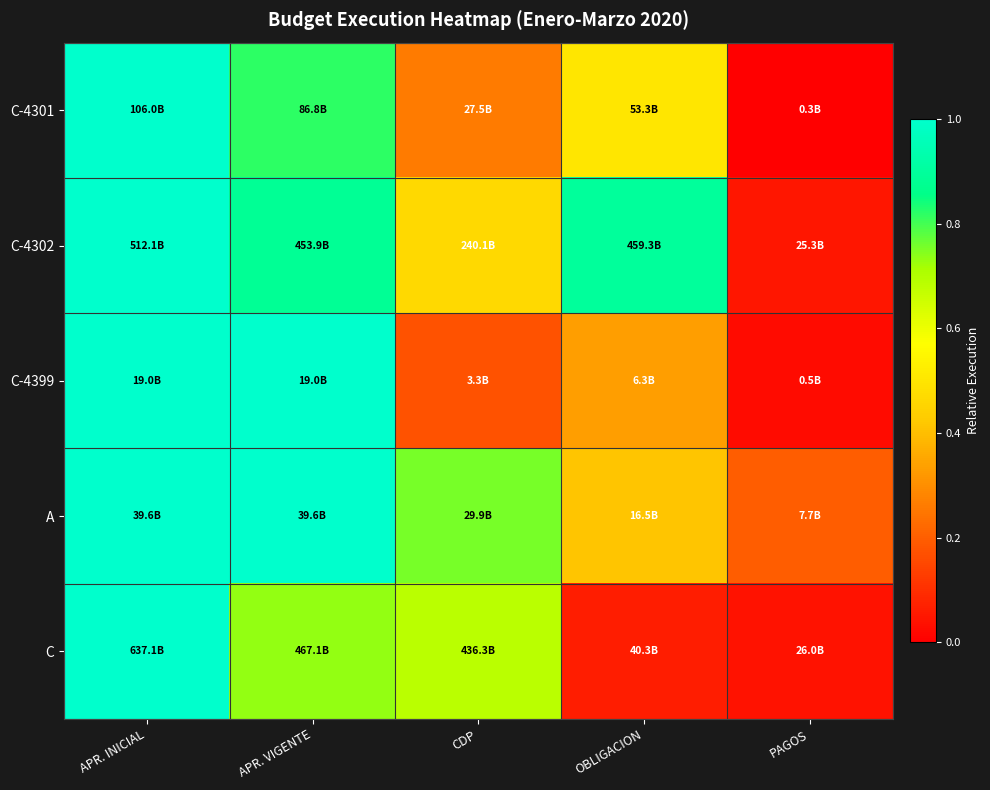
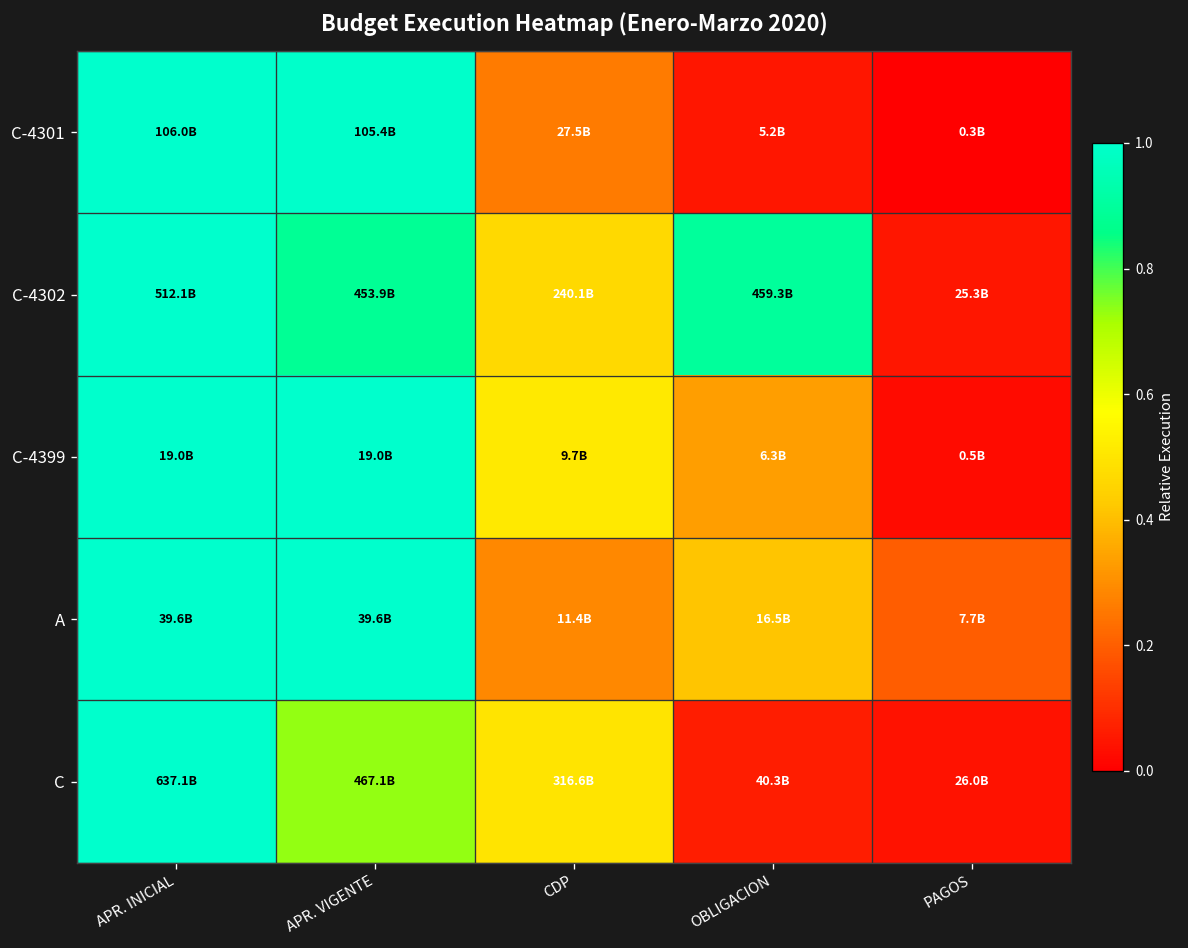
  {
    "C-4301": {
      "APR. INICIAL": "106.0B",
-     "APR. VIGENTE": "86.8B",
+     "APR. VIGENTE": "105.4B",
      "CDP": "27.5B",
-     "OBLIGACION": "53.3B",
+     "OBLIGACION": "5.2B",
      "PAGOS": "0.3B"
    },
    "C-4302": {
      "APR. INICIAL": "512.1B",
      "APR. VIGENTE": "453.9B",
      "CDP": "240.1B",
      "OBLIGACION": "459.3B",
      "PAGOS": "25.3B"
    },
    "C-4399": {
      "APR. INICIAL": "19.0B",
      "APR. VIGENTE": "19.0B",
-     "CDP": "3.3B",
+     "CDP": "9.7B",
      "OBLIGACION": "6.3B",
      "PAGOS": "0.5B"
    },
    "A": {
      "APR. INICIAL": "39.6B",
      "APR. VIGENTE": "39.6B",
-     "CDP": "29.9B",
+     "CDP": "11.4B",
      "OBLIGACION": "16.5B",
      "PAGOS": "7.7B"
    },
    "C": {
      "APR. INICIAL": "637.1B",
      "APR. VIGENTE": "467.1B",
-     "CDP": "436.3B",
+     "CDP": "316.6B",
      "OBLIGACION": "40.3B",
      "PAGOS": "26.0B"
    }
  }
